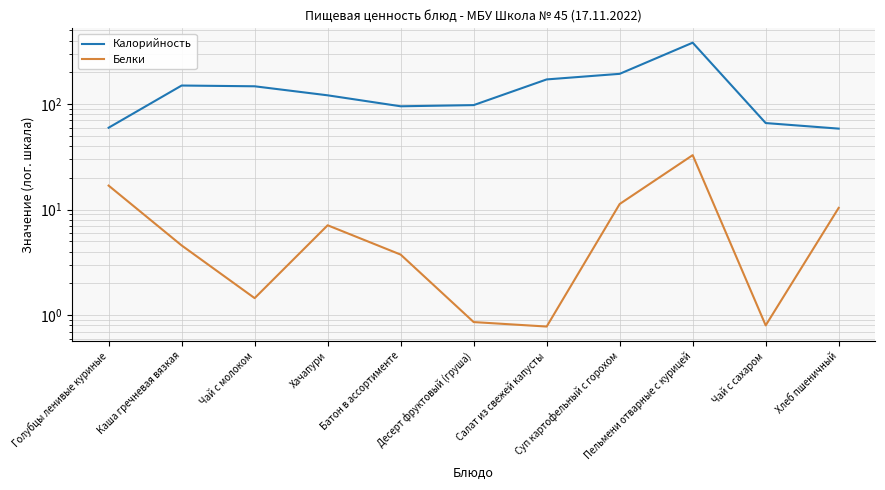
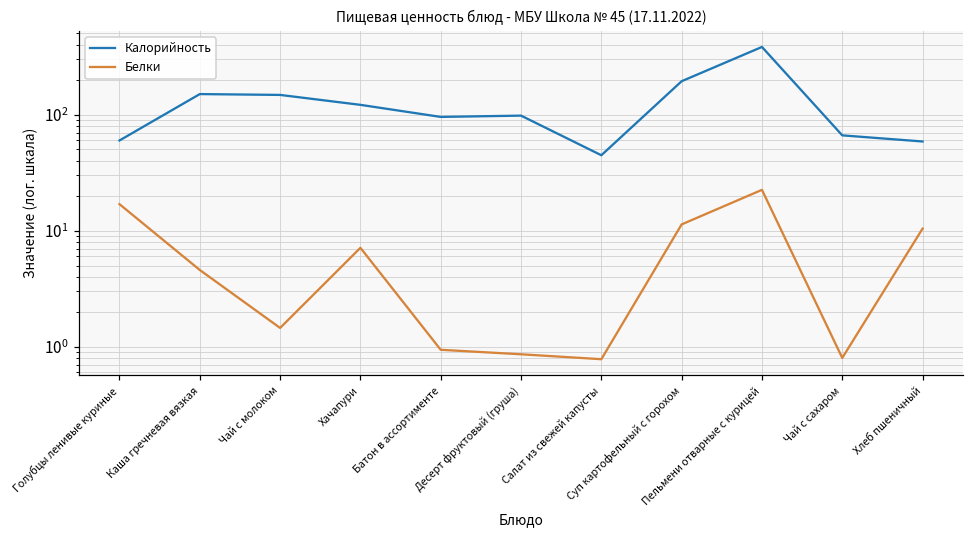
  {
    "Калорийность": {
      "Голубцы ленивые куриные": 60,
      "Каша гречневая вязкая": 150,
      "Чай с молоком": 150,
      "Хачапури": 120,
      "Батон в ассортименте": 100,
      "Десерт фруктовый (груша)": 100,
-     "Салат из свежей капусты": 170,
+     "Салат из свежей капусты": 45,
      "Суп картофельный с горохом": 190,
      "Пельмени отварные с курицей": 380,
      "Чай с сахаром": 70,
      "Хлеб пшеничный": 60
    },
    "Белки": {
      "Голубцы ленивые куриные": 17,
      "Каша гречневая вязкая": 4.6,
      "Чай с молоком": 1.5,
      "Хачапури": 7,
-     "Батон в ассортименте": 3.8,
+     "Батон в ассортименте": 0.9,
      "Десерт фруктовый (груша)": 0.9,
      "Салат из свежей капусты": 0.8,
      "Суп картофельный с горохом": 11,
-     "Пельмени отварные с курицей": 33,
+     "Пельмени отварные с курицей": 22,
      "Чай с сахаром": 0.8,
      "Хлеб пшеничный": 10
    }
  }
